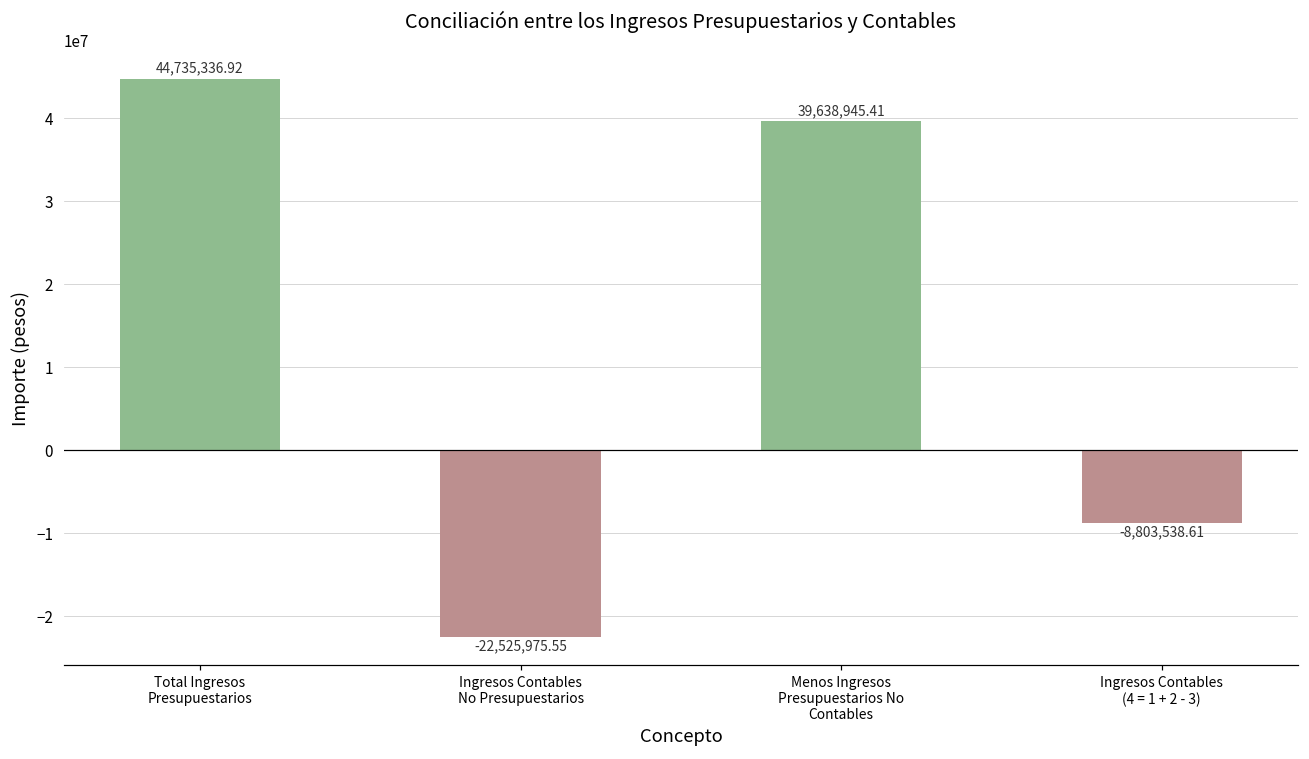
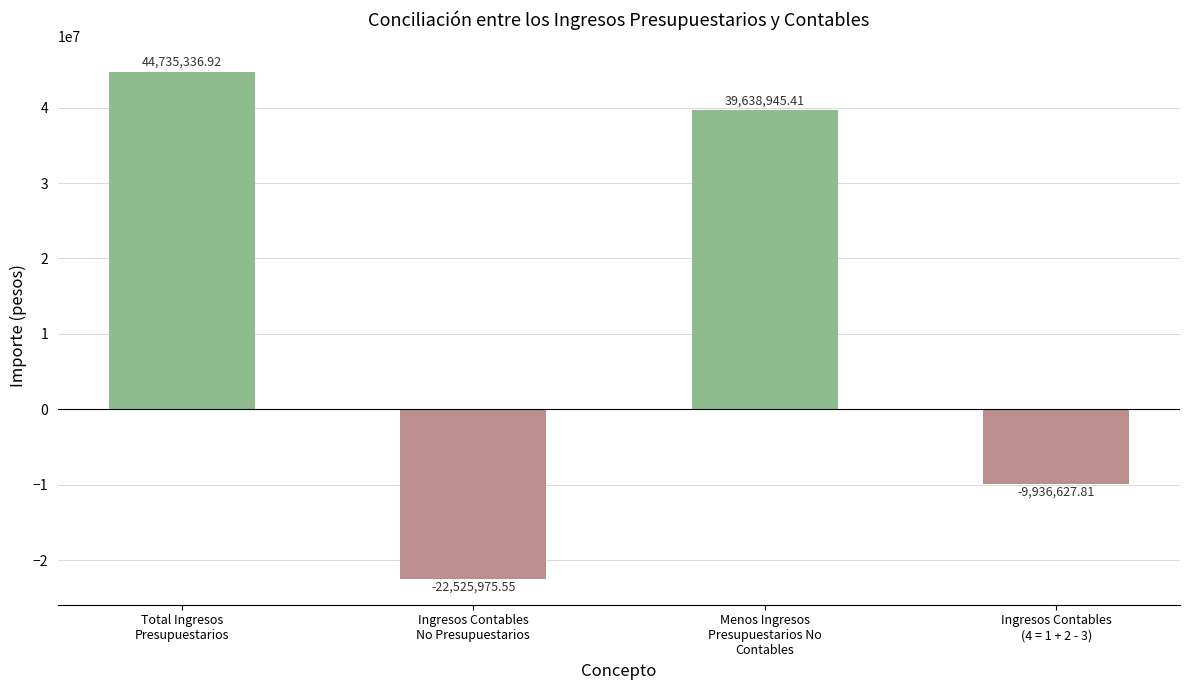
  {
    "Total Ingresos Presupuestarios": "44,735,336.92",
    "Ingresos Contables No Presupuestarios": "-22,525,975.55",
    "Menos Ingresos Presupuestarios No Contables": "39,638,945.41",
-   "Ingresos Contables (4 = 1 + 2 - 3)": "-8,803,538.61"
+   "Ingresos Contables (4 = 1 + 2 - 3)": "-9,936,627.81"
  }
